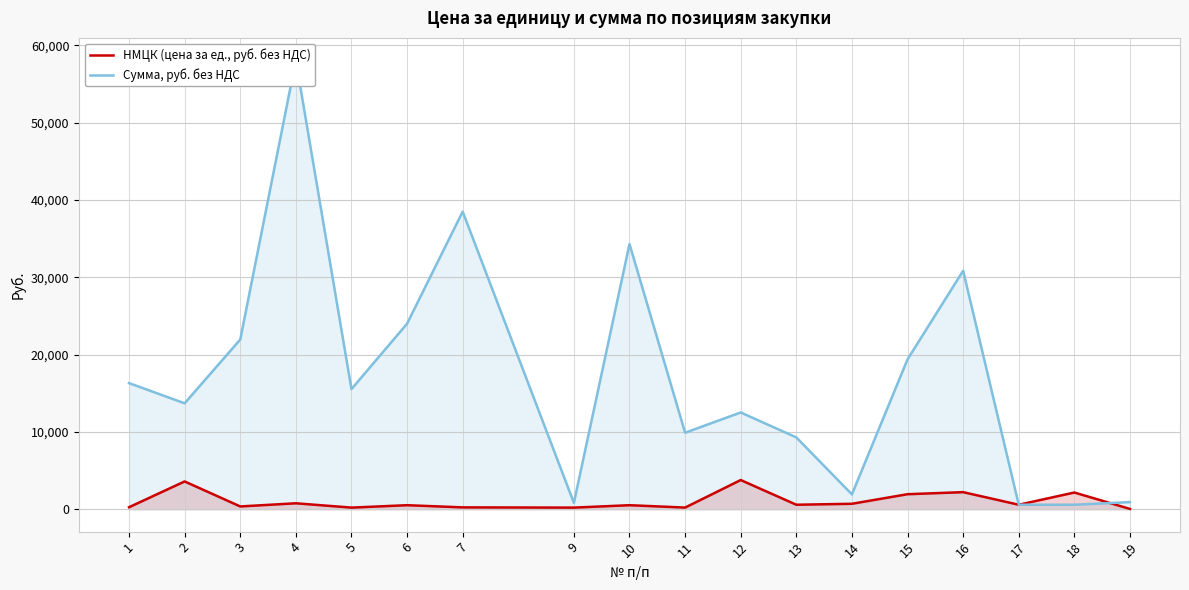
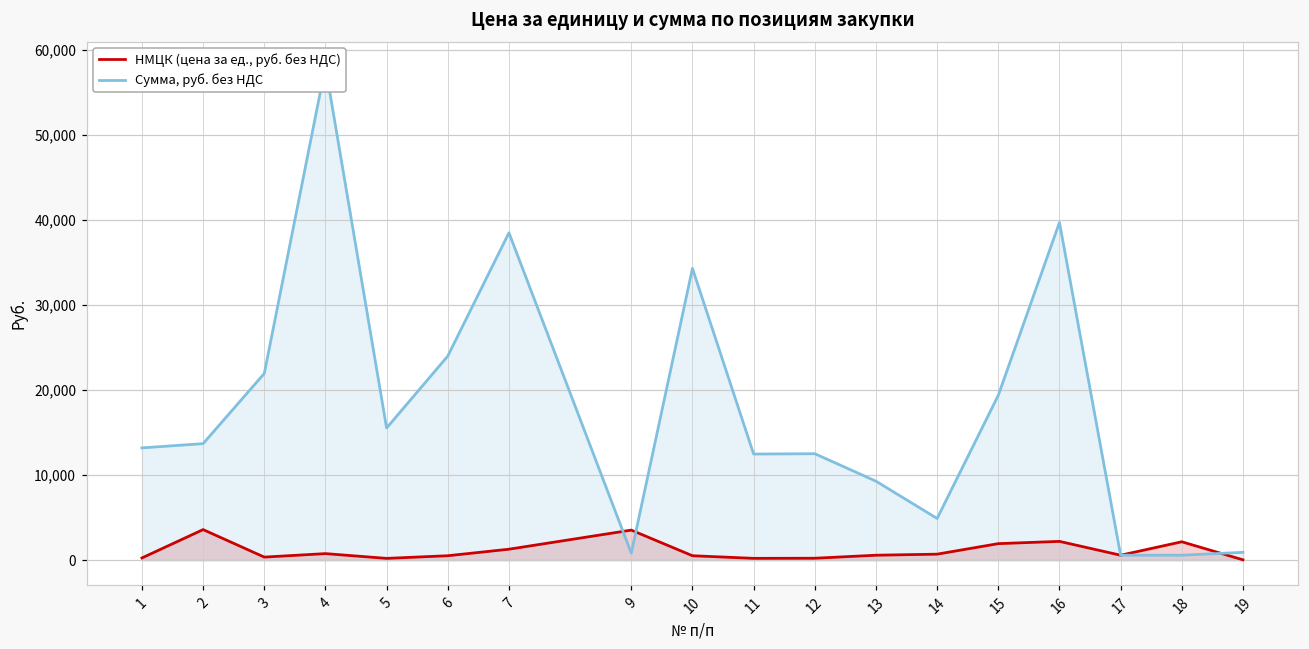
  {
    "НМЦК (цена за ед., руб. без НДС)": {
      "1": "0",
      "2": "4,000",
      "3": "0",
      "4": "1,000",
      "5": "0",
      "6": "1,000",
-     "7": "0",
-     "9": "0",
+     "7": "1,000",
+     "9": "4,000",
      "10": "1,000",
      "11": "0",
-     "12": "4,000",
+     "12": "0",
      "13": "1,000",
      "14": "1,000",
      "15": "2,000",
      "16": "2,000",
      "18": "2,000",
      "19": "0"
    },
    "Сумма, руб. без НДС": {
-     "1": "16,000",
+     "1": "13,000",
      "2": "14,000",
      "3": "22,000",
      "5": "16,000",
      "6": "24,000",
      "7": "38,000",
      "9": "1,000",
      "10": "34,000",
-     "11": "10,000",
+     "11": "12,000",
      "12": "13,000",
      "13": "9,000",
-     "14": "2,000",
+     "14": "5,000",
      "15": "19,000",
-     "16": "31,000",
+     "16": "40,000",
      "18": "1,000",
      "19": "1,000"
    }
  }
